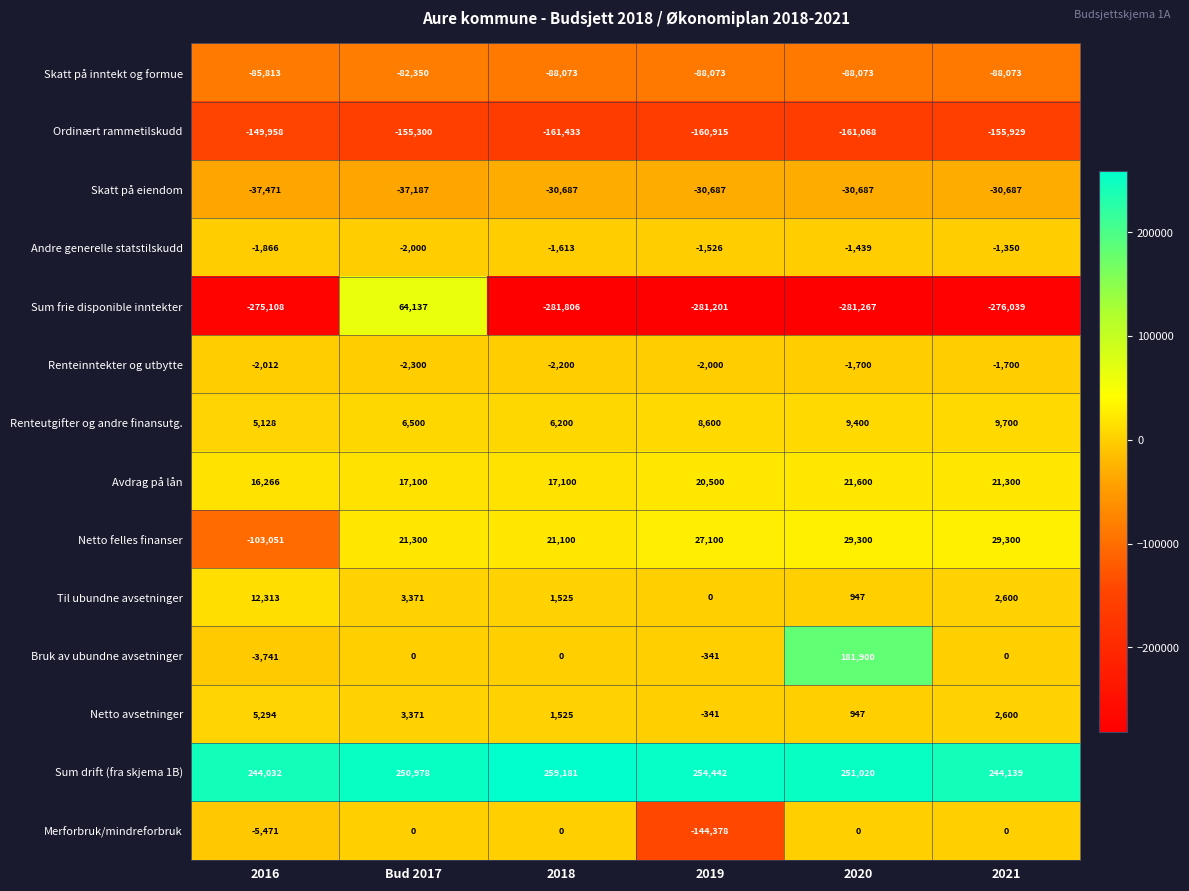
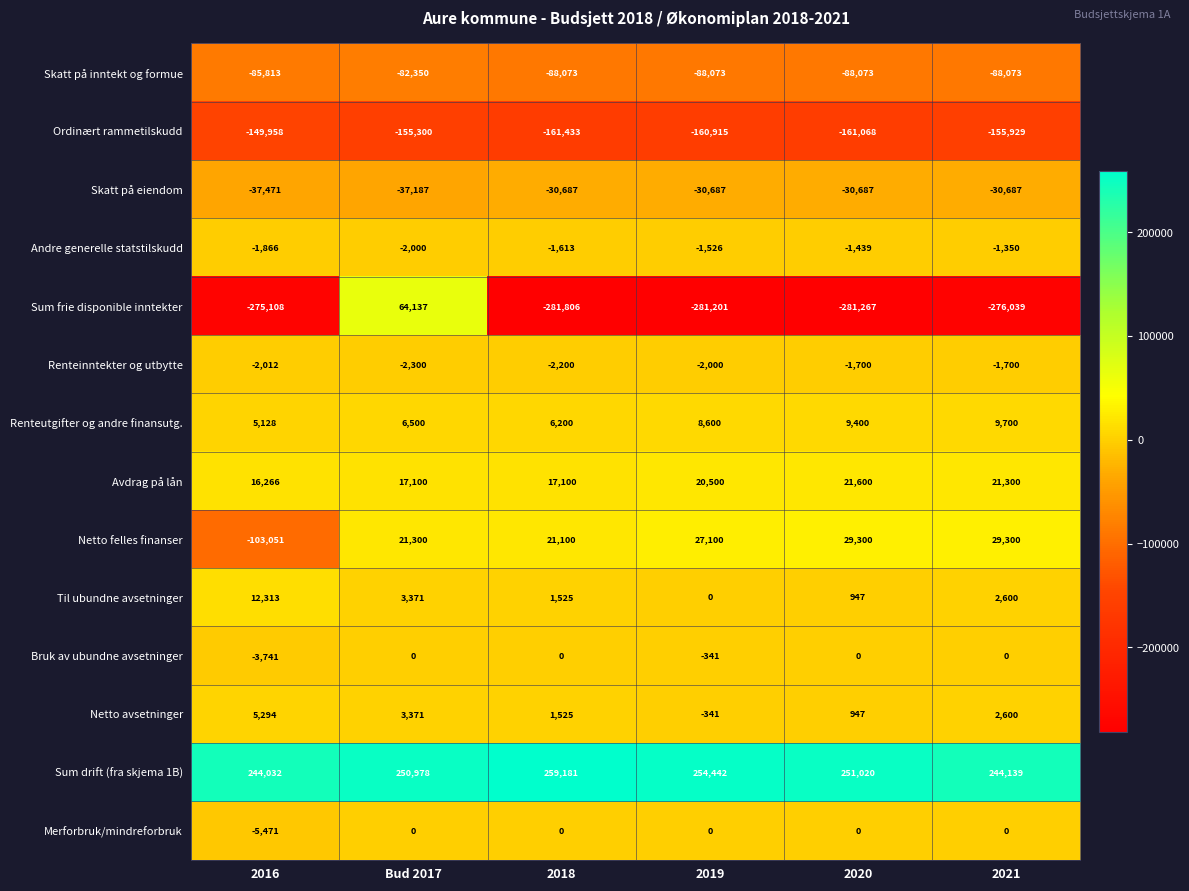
  {
    "Skatt på inntekt og formue": {
      "2016": "-85,813",
      "Bud 2017": "-82,350",
      "2018": "-88,073",
      "2019": "-88,073",
      "2020": "-88,073",
      "2021": "-88,073"
    },
    "Ordinært rammetilskudd": {
      "2016": "-149,958",
      "Bud 2017": "-155,300",
      "2018": "-161,433",
      "2019": "-160,915",
      "2020": "-161,068",
      "2021": "-155,929"
    },
    "Skatt på eiendom": {
      "2016": "-37,471",
      "Bud 2017": "-37,187",
      "2018": "-30,687",
      "2019": "-30,687",
      "2020": "-30,687",
      "2021": "-30,687"
    },
    "Andre generelle statstilskudd": {
      "2016": "-1,866",
      "Bud 2017": "-2,000",
      "2018": "-1,613",
      "2019": "-1,526",
      "2020": "-1,439",
      "2021": "-1,350"
    },
    "Sum frie disponible inntekter": {
      "2016": "-275,108",
      "Bud 2017": "64,137",
      "2018": "-281,806",
      "2019": "-281,201",
      "2020": "-281,267",
      "2021": "-276,039"
    },
    "Renteinntekter og utbytte": {
      "2016": "-2,012",
      "Bud 2017": "-2,300",
      "2018": "-2,200",
      "2019": "-2,000",
      "2020": "-1,700",
      "2021": "-1,700"
    },
    "Renteutgifter og andre finansutg.": {
      "2016": "5,128",
      "Bud 2017": "6,500",
      "2018": "6,200",
      "2019": "8,600",
      "2020": "9,400",
      "2021": "9,700"
    },
    "Avdrag på lån": {
      "2016": "16,266",
      "Bud 2017": "17,100",
      "2018": "17,100",
      "2019": "20,500",
      "2020": "21,600",
      "2021": "21,300"
    },
    "Netto felles finanser": {
      "2016": "-103,051",
      "Bud 2017": "21,300",
      "2018": "21,100",
      "2019": "27,100",
      "2020": "29,300",
      "2021": "29,300"
    },
    "Til ubundne avsetninger": {
      "2016": "12,313",
      "Bud 2017": "3,371",
      "2018": "1,525",
      "2019": "0",
      "2020": "947",
      "2021": "2,600"
    },
    "Bruk av ubundne avsetninger": {
      "2016": "-3,741",
      "Bud 2017": "0",
      "2018": "0",
      "2019": "-341",
-     "2020": "181,900",
+     "2020": "0",
      "2021": "0"
    },
    "Netto avsetninger": {
      "2016": "5,294",
      "Bud 2017": "3,371",
      "2018": "1,525",
      "2019": "-341",
      "2020": "947",
      "2021": "2,600"
    },
    "Sum drift (fra skjema 1B)": {
      "2016": "244,032",
      "Bud 2017": "250,978",
      "2018": "259,181",
      "2019": "254,442",
      "2020": "251,020",
      "2021": "244,139"
    },
    "Merforbruk/mindreforbruk": {
      "2016": "-5,471",
      "Bud 2017": "0",
      "2018": "0",
-     "2019": "-144,378",
+     "2019": "0",
      "2020": "0",
      "2021": "0"
    }
  }
